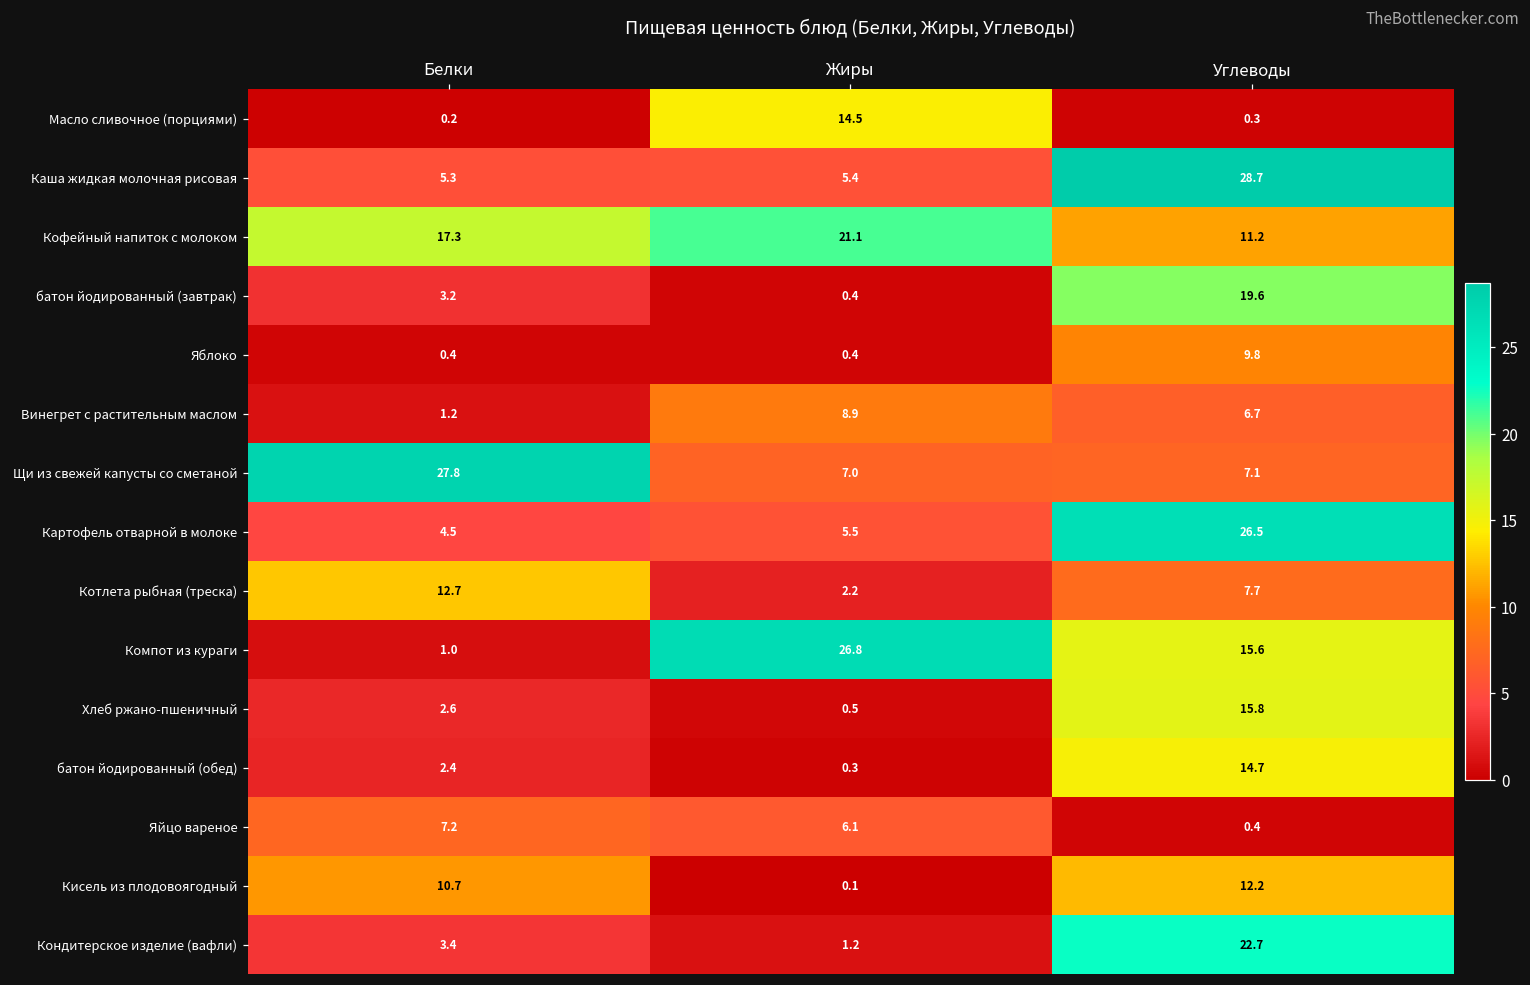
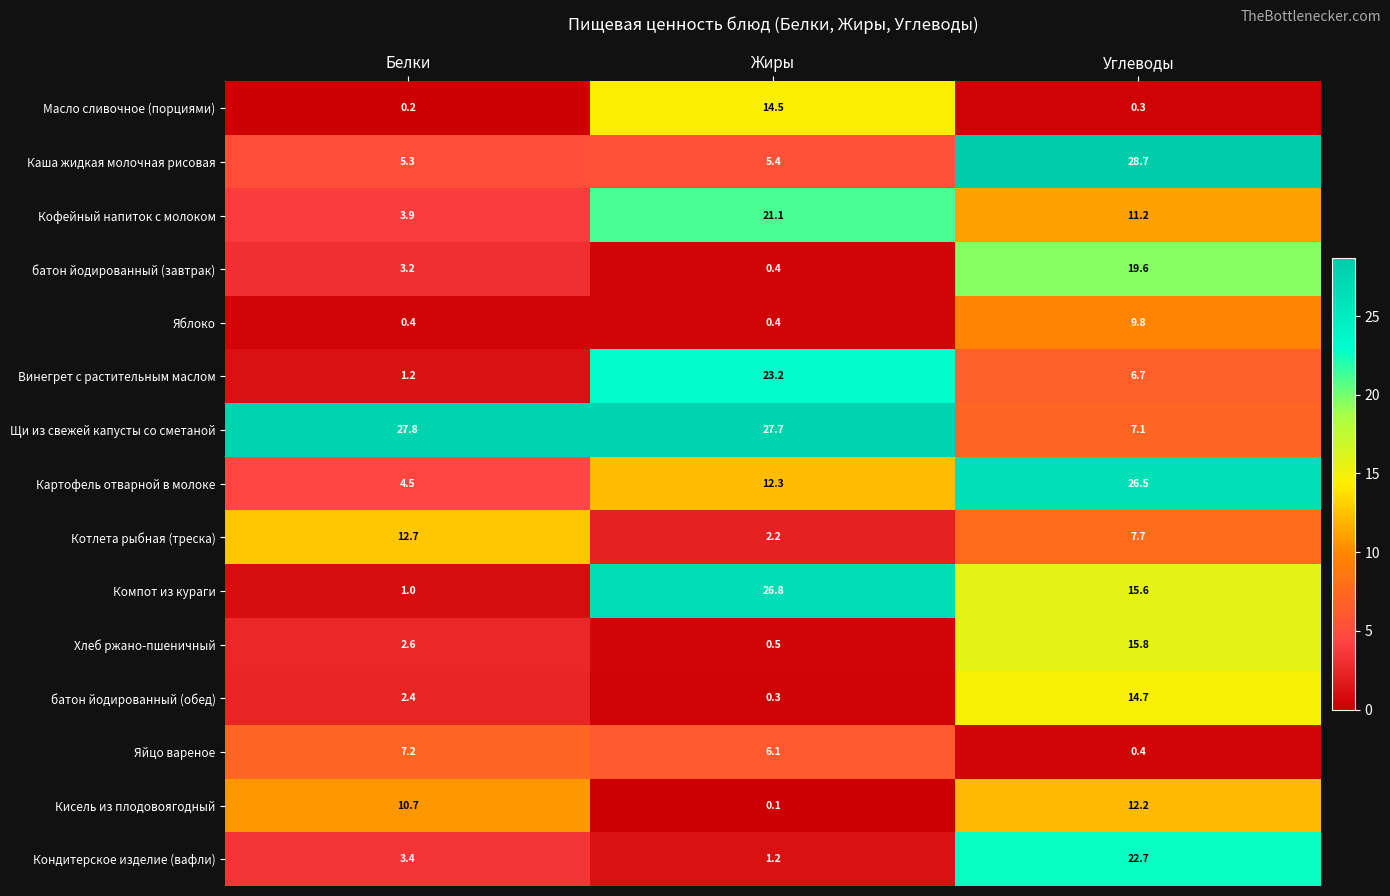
  {
    "Масло сливочное (порциями)": {
      "Белки": 0.2,
      "Жиры": 14.5,
      "Углеводы": 0.3
    },
    "Каша жидкая молочная рисовая": {
      "Белки": 5.3,
      "Жиры": 5.4,
      "Углеводы": 28.7
    },
    "Кофейный напиток с молоком": {
-     "Белки": 17.3,
+     "Белки": 3.9,
      "Жиры": 21.1,
      "Углеводы": 11.2
    },
    "батон йодированный (завтрак)": {
      "Белки": 3.2,
      "Жиры": 0.4,
      "Углеводы": 19.6
    },
    "Яблоко": {
      "Белки": 0.4,
      "Жиры": 0.4,
      "Углеводы": 9.8
    },
    "Винегрет с растительным маслом": {
      "Белки": 1.2,
-     "Жиры": 8.9,
+     "Жиры": 23.2,
      "Углеводы": 6.7
    },
    "Щи из свежей капусты со сметаной": {
      "Белки": 27.8,
-     "Жиры": 7.0,
+     "Жиры": 27.7,
      "Углеводы": 7.1
    },
    "Картофель отварной в молоке": {
      "Белки": 4.5,
-     "Жиры": 5.5,
+     "Жиры": 12.3,
      "Углеводы": 26.5
    },
    "Котлета рыбная (треска)": {
      "Белки": 12.7,
      "Жиры": 2.2,
      "Углеводы": 7.7
    },
    "Компот из кураги": {
      "Белки": 1.0,
      "Жиры": 26.8,
      "Углеводы": 15.6
    },
    "Хлеб ржано-пшеничный": {
      "Белки": 2.6,
      "Жиры": 0.5,
      "Углеводы": 15.8
    },
    "батон йодированный (обед)": {
      "Белки": 2.4,
      "Жиры": 0.3,
      "Углеводы": 14.7
    },
    "Яйцо вареное": {
      "Белки": 7.2,
      "Жиры": 6.1,
      "Углеводы": 0.4
    },
    "Кисель из плодовоягодный": {
      "Белки": 10.7,
      "Жиры": 0.1,
      "Углеводы": 12.2
    },
    "Кондитерское изделие (вафли)": {
      "Белки": 3.4,
      "Жиры": 1.2,
      "Углеводы": 22.7
    }
  }
